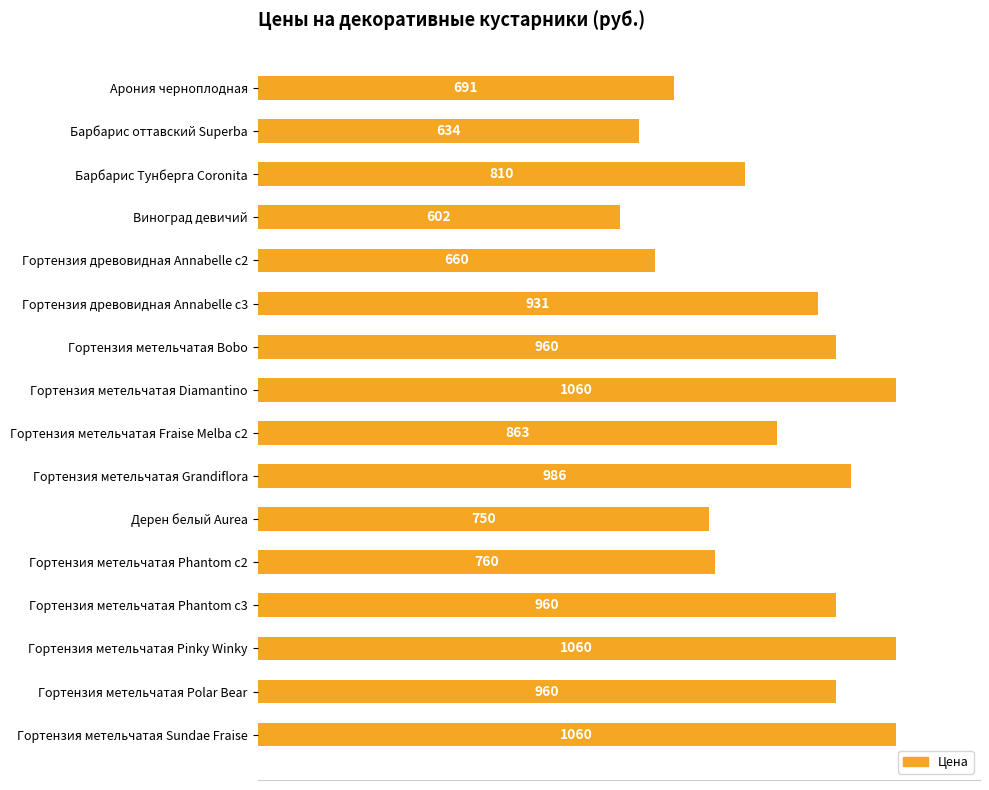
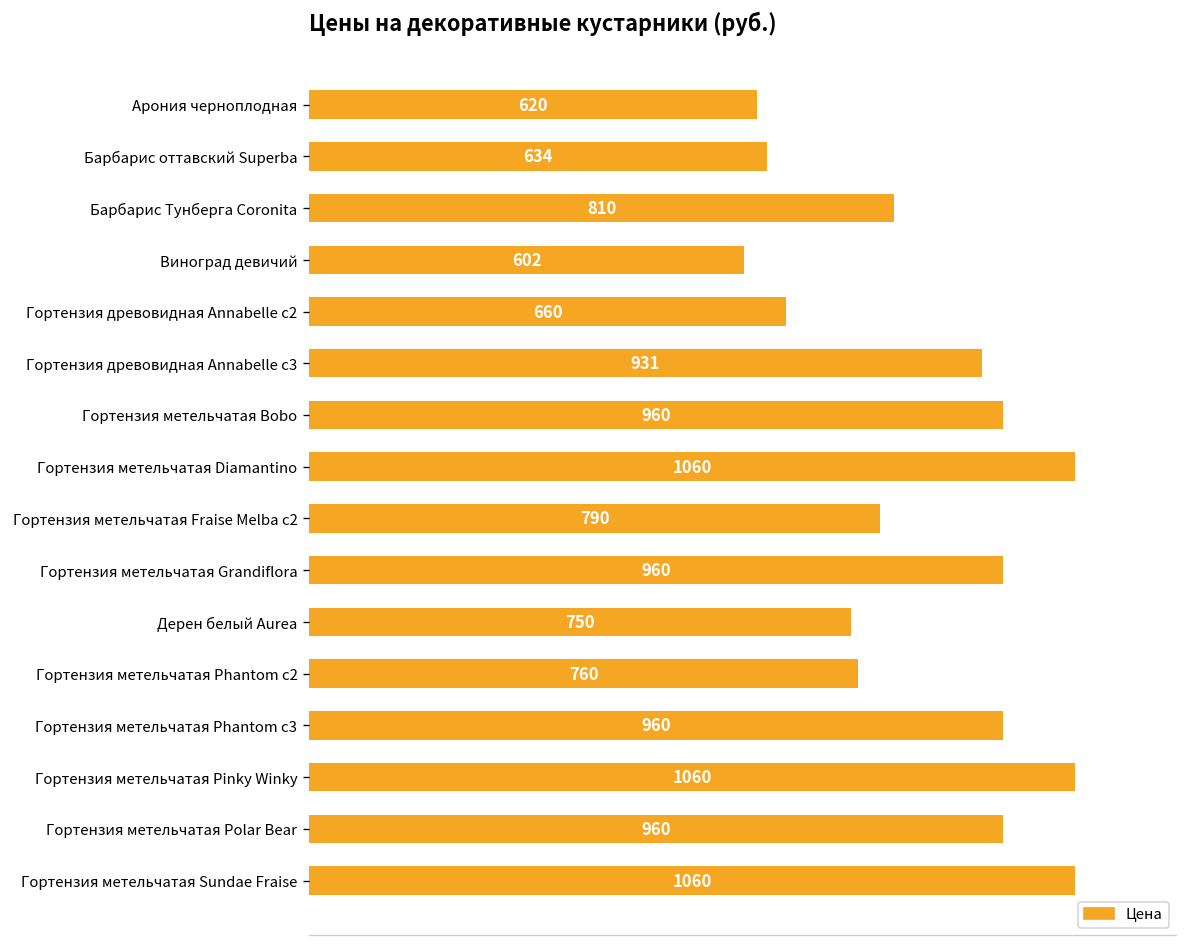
  {
-   "Арония черноплодная": 691,
+   "Арония черноплодная": 620,
    "Барбарис оттавский Superba": 634,
    "Барбарис Тунберга Coronita": 810,
    "Виноград девичий": 602,
    "Гортензия древовидная Annabelle c2": 660,
    "Гортензия древовидная Annabelle c3": 931,
    "Гортензия метельчатая Bobo": 960,
    "Гортензия метельчатая Diamantino": 1060,
-   "Гортензия метельчатая Fraise Melba c2": 863,
-   "Гортензия метельчатая Grandiflora": 986,
+   "Гортензия метельчатая Fraise Melba c2": 790,
+   "Гортензия метельчатая Grandiflora": 960,
    "Дерен белый Aurea": 750,
    "Гортензия метельчатая Phantom c2": 760,
    "Гортензия метельчатая Phantom c3": 960,
    "Гортензия метельчатая Pinky Winky": 1060,
    "Гортензия метельчатая Polar Bear": 960,
    "Гортензия метельчатая Sundae Fraise": 1060
  }
